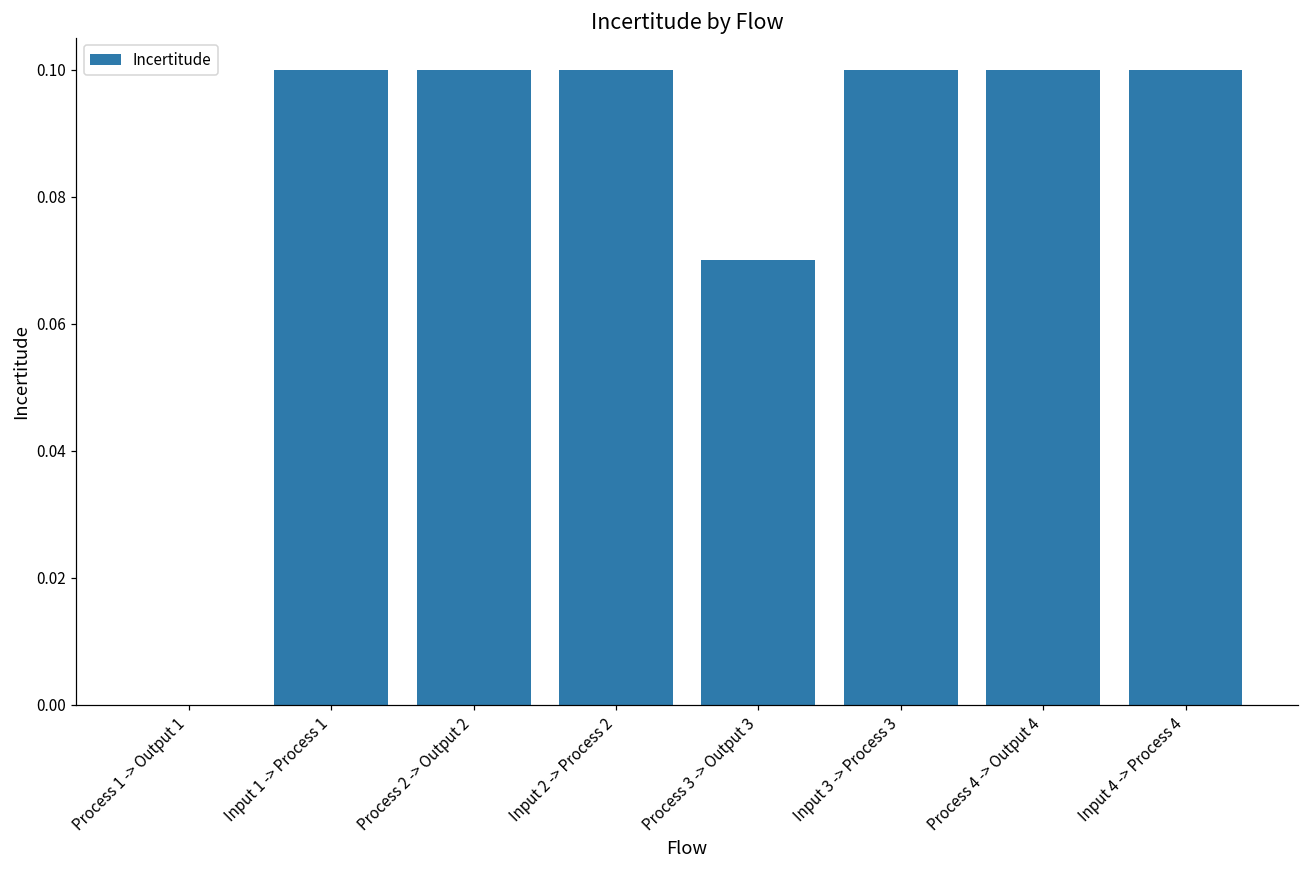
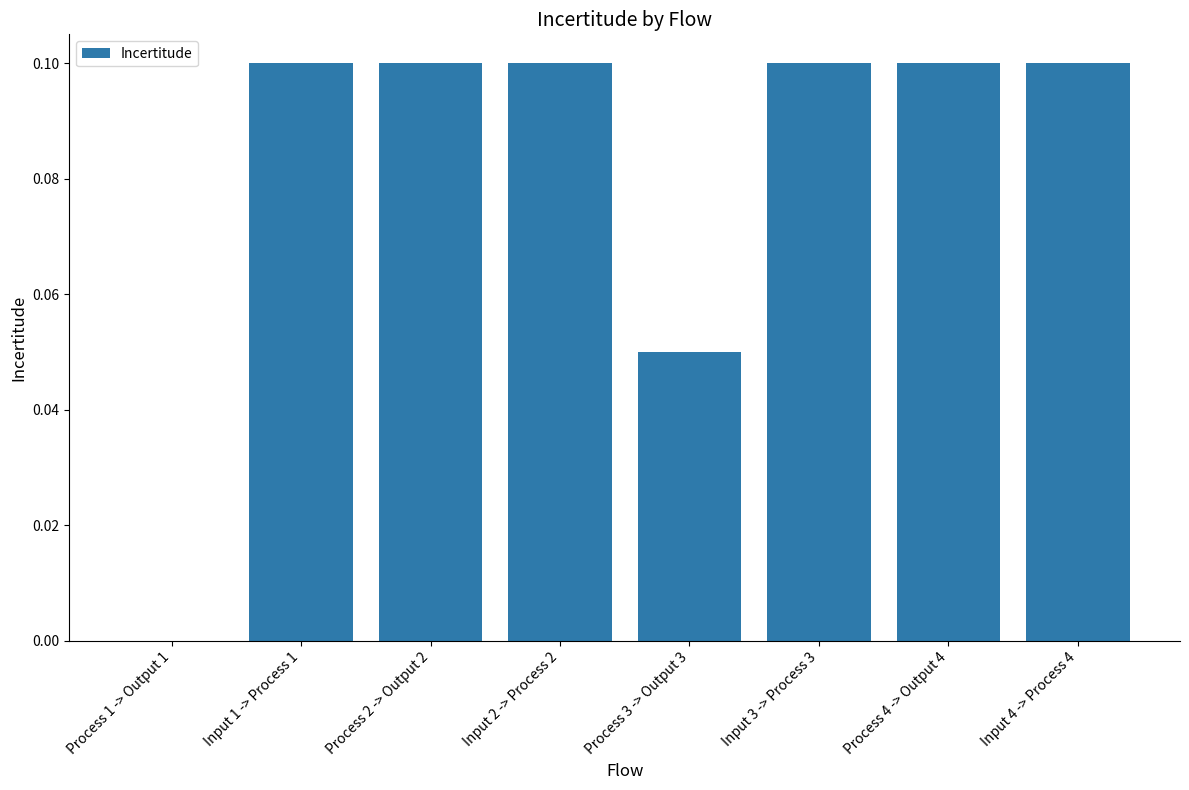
  {
    "Process 1 -> Output 1": 0.00,
    "Input 1 -> Process 1": 0.10,
    "Process 2 -> Output 2": 0.10,
    "Input 2 -> Process 2": 0.10,
-   "Process 3 -> Output 3": 0.07,
+   "Process 3 -> Output 3": 0.05,
    "Input 3 -> Process 3": 0.10,
    "Process 4 -> Output 4": 0.10,
    "Input 4 -> Process 4": 0.10
  }
